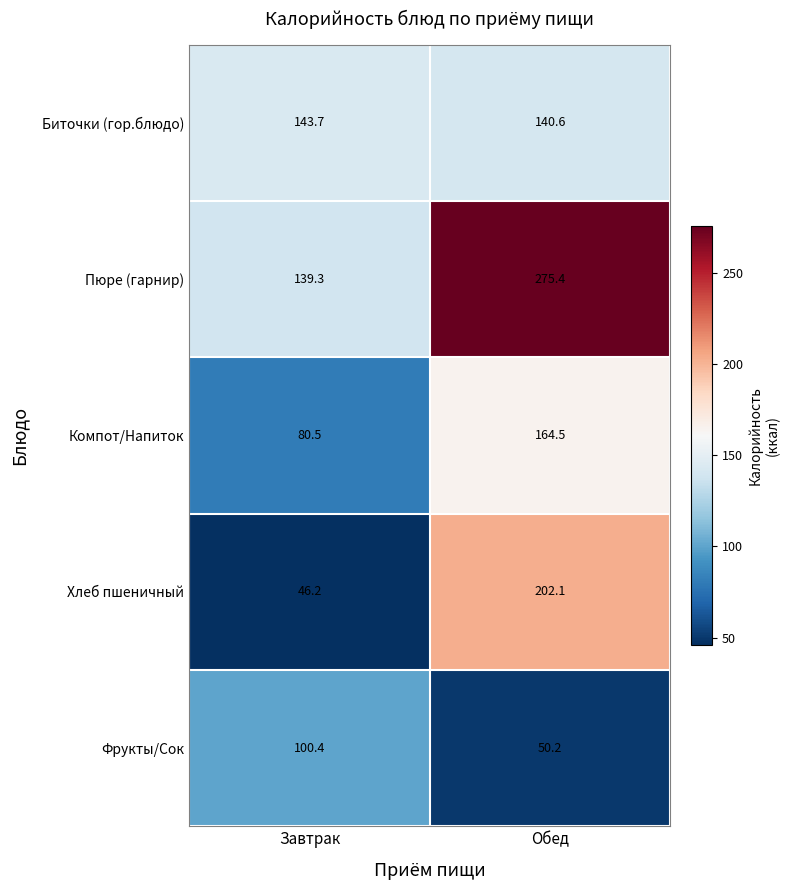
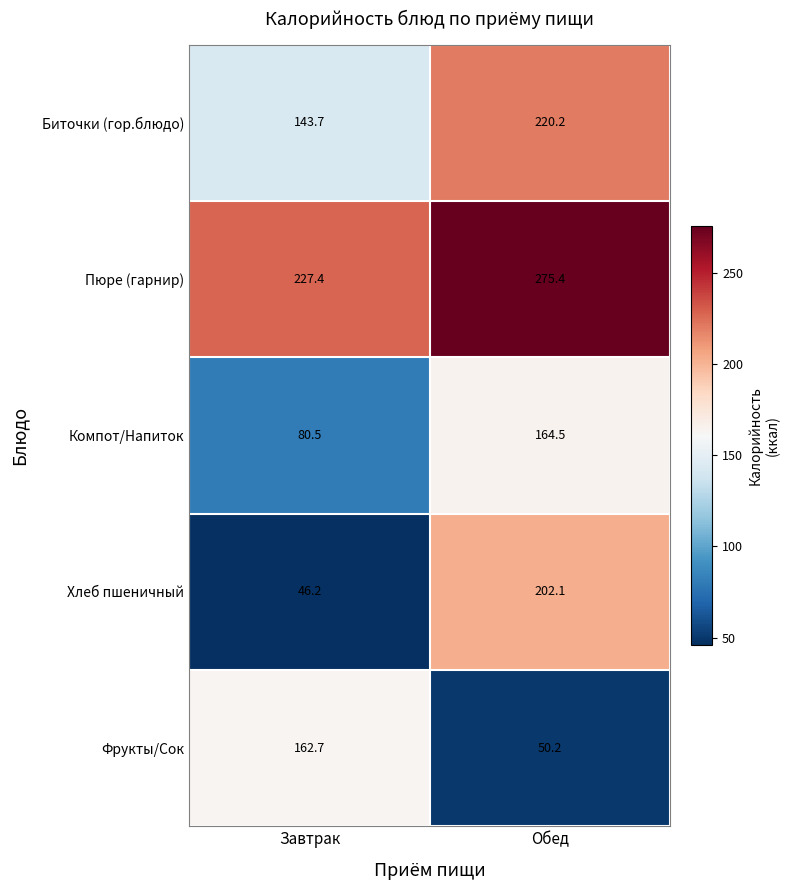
  {
    "Биточки (гор.блюдо)": {
      "Завтрак": 143.7,
-     "Обед": 140.6
+     "Обед": 220.2
    },
    "Пюре (гарнир)": {
-     "Завтрак": 139.3,
+     "Завтрак": 227.4,
      "Обед": 275.4
    },
    "Компот/Напиток": {
      "Завтрак": 80.5,
      "Обед": 164.5
    },
    "Хлеб пшеничный": {
      "Завтрак": 46.2,
      "Обед": 202.1
    },
    "Фрукты/Сок": {
-     "Завтрак": 100.4,
+     "Завтрак": 162.7,
      "Обед": 50.2
    }
  }
